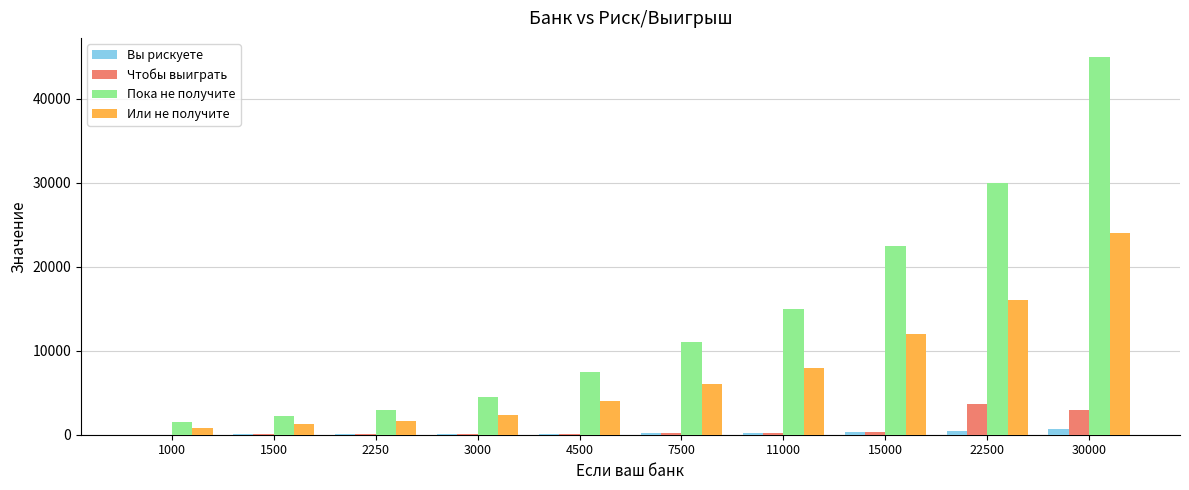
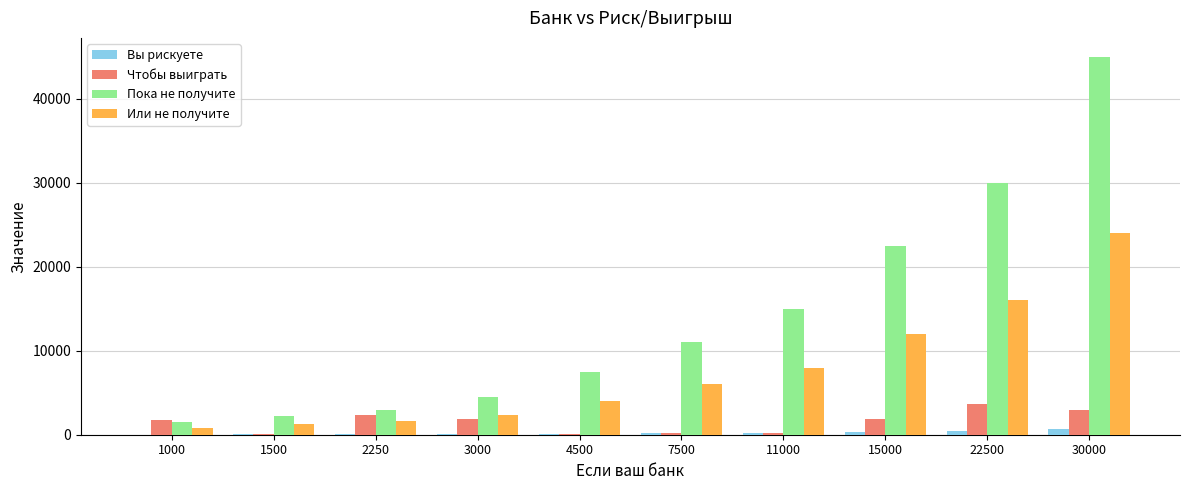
  {
    "Вы рискуете": {
      "15000": 0,
      "22500": 0,
      "30000": 1000
    },
    "Чтобы выиграть": {
-     "1000": 0,
-     "2250": 0,
-     "3000": 0,
-     "15000": 0,
+     "1000": 2000,
+     "2250": 2000,
+     "3000": 2000,
+     "15000": 2000,
      "22500": 4000,
      "30000": 3000
    },
    "Пока не получите": {
      "1000": 2000,
      "1500": 2000,
      "2250": 3000,
      "3000": 5000,
      "4500": 8000,
      "7500": 11000,
      "11000": 15000,
      "15000": 23000,
      "22500": 30000,
      "30000": 45000
    },
    "Или не получите": {
      "1000": 1000,
      "1500": 1000,
      "2250": 2000,
      "3000": 2000,
      "4500": 4000,
      "7500": 6000,
      "11000": 8000,
      "15000": 12000,
      "22500": 16000,
      "30000": 24000
    }
  }
